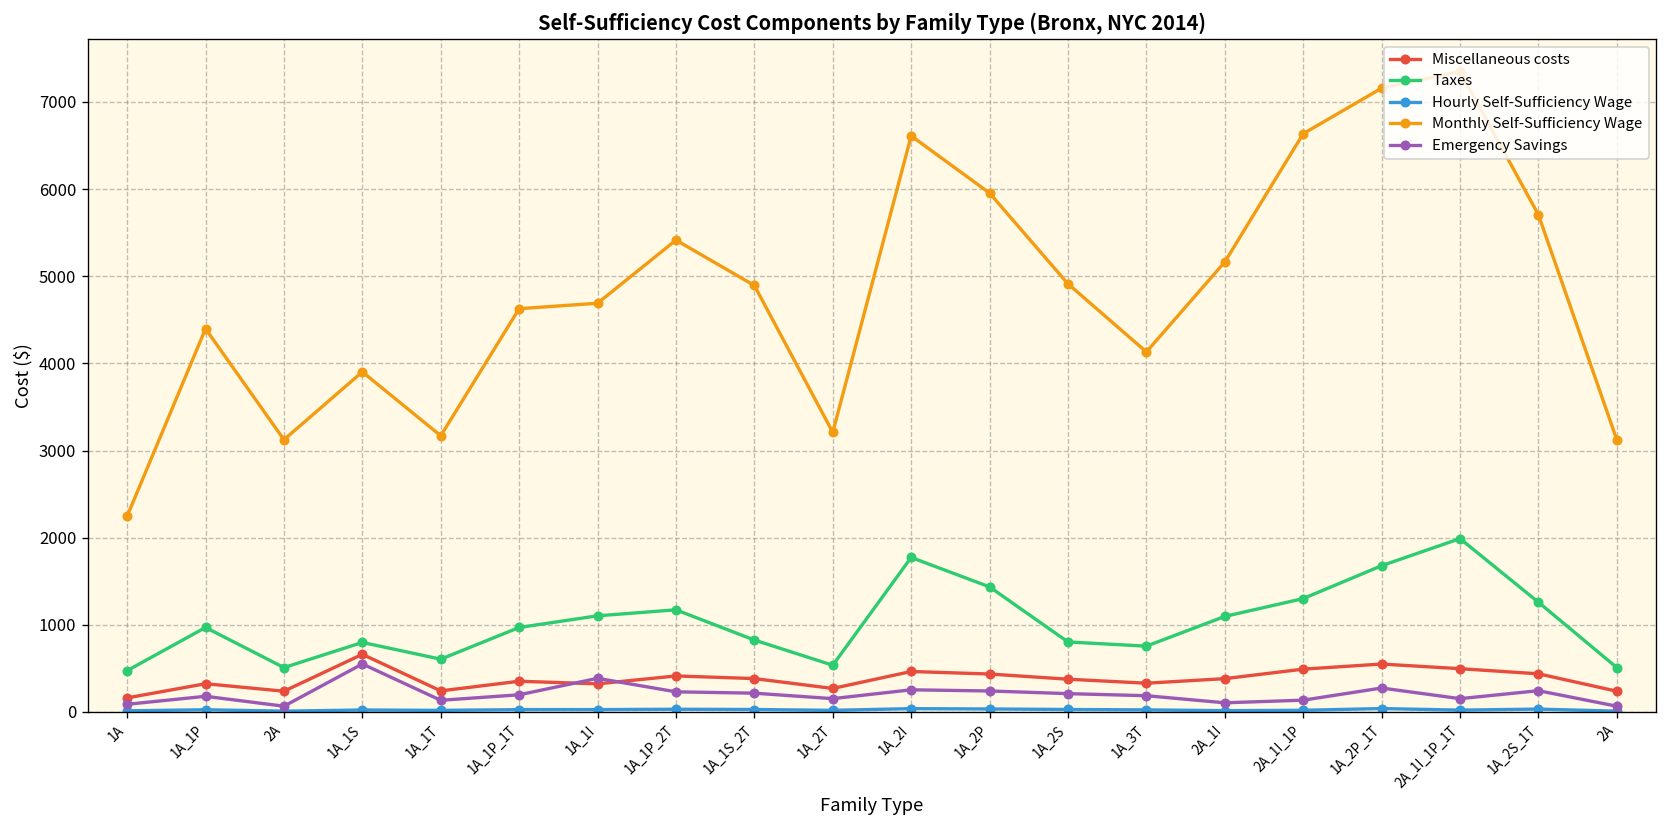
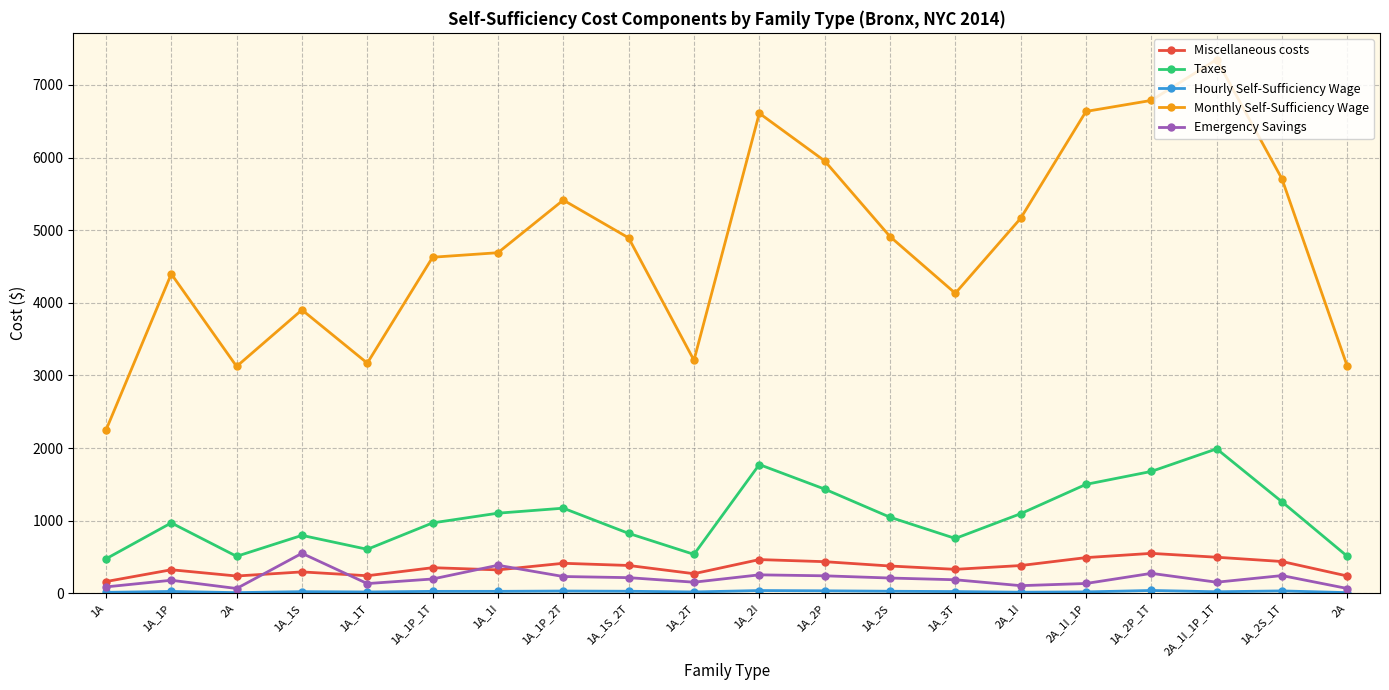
  {
    "Miscellaneous costs": {
      "1A": 200,
      "1A_1P": 300,
-     "1A_1S": 700,
+     "1A_1S": 300,
      "1A_1T": 200,
      "1A_1P_1T": 400,
      "1A_1I": 300,
      "1A_1P_2T": 400,
      "1A_1S_2T": 400,
      "1A_2T": 300,
      "1A_2I": 500,
      "1A_2P": 400,
      "1A_2S": 400,
      "1A_3T": 300,
      "2A_1I": 400,
      "2A_1I_1P": 500,
      "1A_2P_1T": 500,
      "2A_1I_1P_1T": 500,
      "1A_2S_1T": 400
    },
    "Taxes": {
      "1A": 500,
      "1A_1P": 1000,
      "1A_1S": 800,
      "1A_1T": 600,
      "1A_1P_1T": 1000,
      "1A_1I": 1100,
      "1A_1P_2T": 1200,
      "1A_1S_2T": 800,
      "1A_2T": 500,
      "1A_2I": 1800,
      "1A_2P": 1400,
-     "1A_2S": 800,
+     "1A_2S": 1000,
      "1A_3T": 800,
      "2A_1I": 1100,
-     "2A_1I_1P": 1300,
+     "2A_1I_1P": 1500,
      "1A_2P_1T": 1700,
      "2A_1I_1P_1T": 2000,
      "1A_2S_1T": 1300
    },
    "Hourly Self-Sufficiency Wage": {
      "1A": 0,
      "1A_1P": 0,
      "1A_1S": 0,
      "1A_1T": 0,
      "1A_1P_1T": 0,
      "1A_1I": 0,
      "1A_1P_2T": 0,
      "1A_1S_2T": 0,
      "1A_2T": 0,
      "1A_2I": 0,
      "1A_2P": 0,
      "1A_2S": 0,
      "1A_3T": 0,
      "2A_1I": 0,
      "2A_1I_1P": 0,
      "1A_2P_1T": 0,
      "2A_1I_1P_1T": 0,
      "1A_2S_1T": 0
    },
    "Monthly Self-Sufficiency Wage": {
      "1A": 2200,
      "1A_1P": 4400,
      "1A_1S": 3900,
      "1A_1T": 3200,
      "1A_1P_1T": 4600,
      "1A_1I": 4700,
      "1A_1P_2T": 5400,
      "1A_1S_2T": 4900,
      "1A_2T": 3200,
      "1A_2I": 6600,
      "1A_2P": 6000,
      "1A_2S": 4900,
      "1A_3T": 4100,
      "2A_1I": 5200,
      "2A_1I_1P": 6600,
-     "1A_2P_1T": 7200,
+     "1A_2P_1T": 6800,
      "1A_2S_1T": 5700
    },
    "Emergency Savings": {
      "1A": 100,
      "1A_1P": 200,
      "1A_1S": 600,
      "1A_1T": 100,
      "1A_1P_1T": 200,
      "1A_1I": 400,
      "1A_1P_2T": 200,
      "1A_1S_2T": 200,
      "1A_2T": 200,
      "1A_2I": 300,
      "1A_2P": 200,
      "1A_2S": 200,
      "1A_3T": 200,
      "2A_1I": 100,
      "2A_1I_1P": 100,
      "1A_2P_1T": 300,
      "2A_1I_1P_1T": 200,
      "1A_2S_1T": 200
    }
  }
